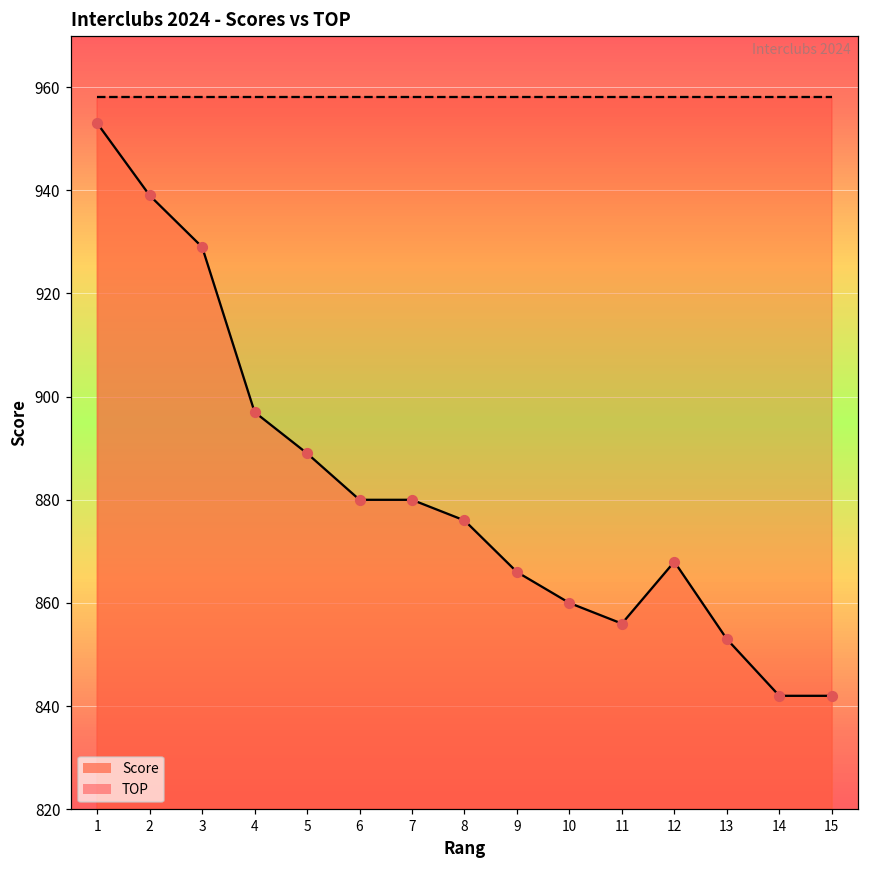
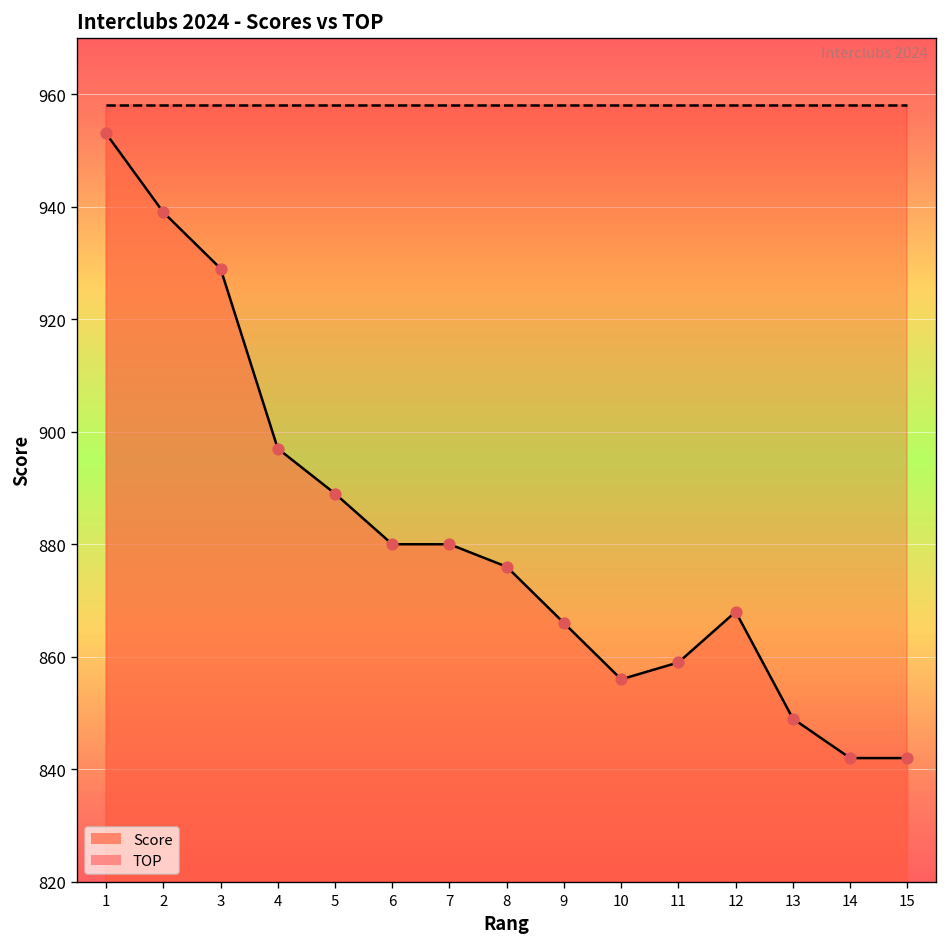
  {
    "Score": {
      "1": 953,
      "2": 939,
      "3": 929,
      "4": 897,
      "5": 889,
      "6": 880,
      "7": 880,
      "8": 876,
      "9": 866,
-     "10": 860,
-     "11": 856,
+     "10": 856,
+     "11": 859,
      "12": 868,
-     "13": 853,
+     "13": 849,
      "14": 842,
      "15": 842
    },
    "TOP": {
      "1": 958,
      "2": 958,
      "3": 958,
      "4": 958,
      "5": 958,
      "6": 958,
      "7": 958,
      "8": 958,
      "9": 958,
      "10": 958,
      "11": 958,
      "12": 958,
      "13": 958,
      "14": 958,
      "15": 958
    }
  }
